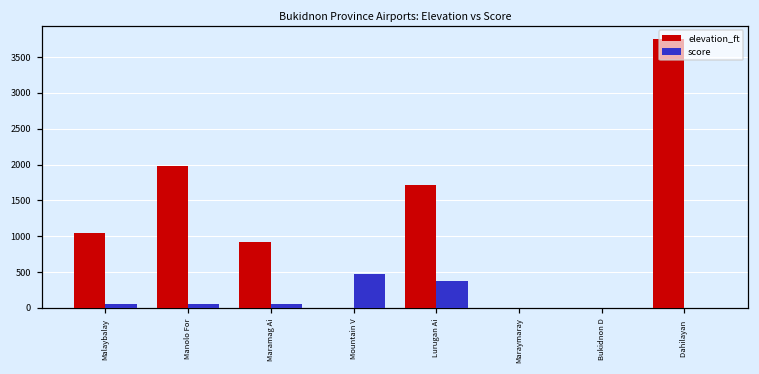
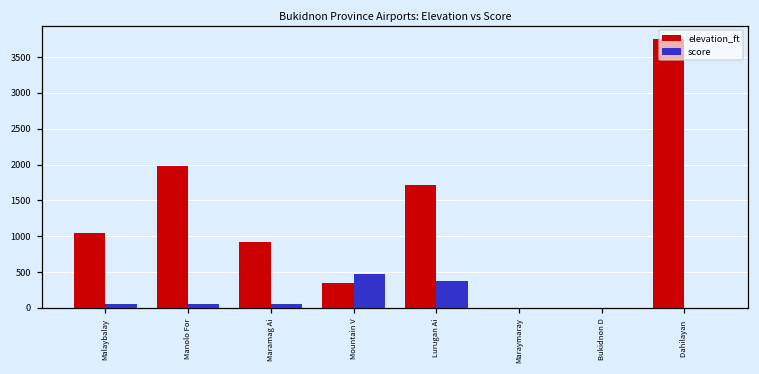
  {
    "elevation_ft": {
      "Malaybalay": 1000,
      "Manolo For": 2000,
      "Maramag Ai": 900,
-     "Mountain V": 0,
+     "Mountain V": 400,
      "Lurugan Ai": 1700,
      "Maraymaray": 0,
      "Bukidnon D": 0
    },
    "score": {
      "Malaybalay": 100,
      "Manolo For": 100,
      "Maramag Ai": 100,
      "Mountain V": 500,
      "Lurugan Ai": 400,
      "Maraymaray": 0,
      "Bukidnon D": 0,
      "Dahilayan": 0
    }
  }
